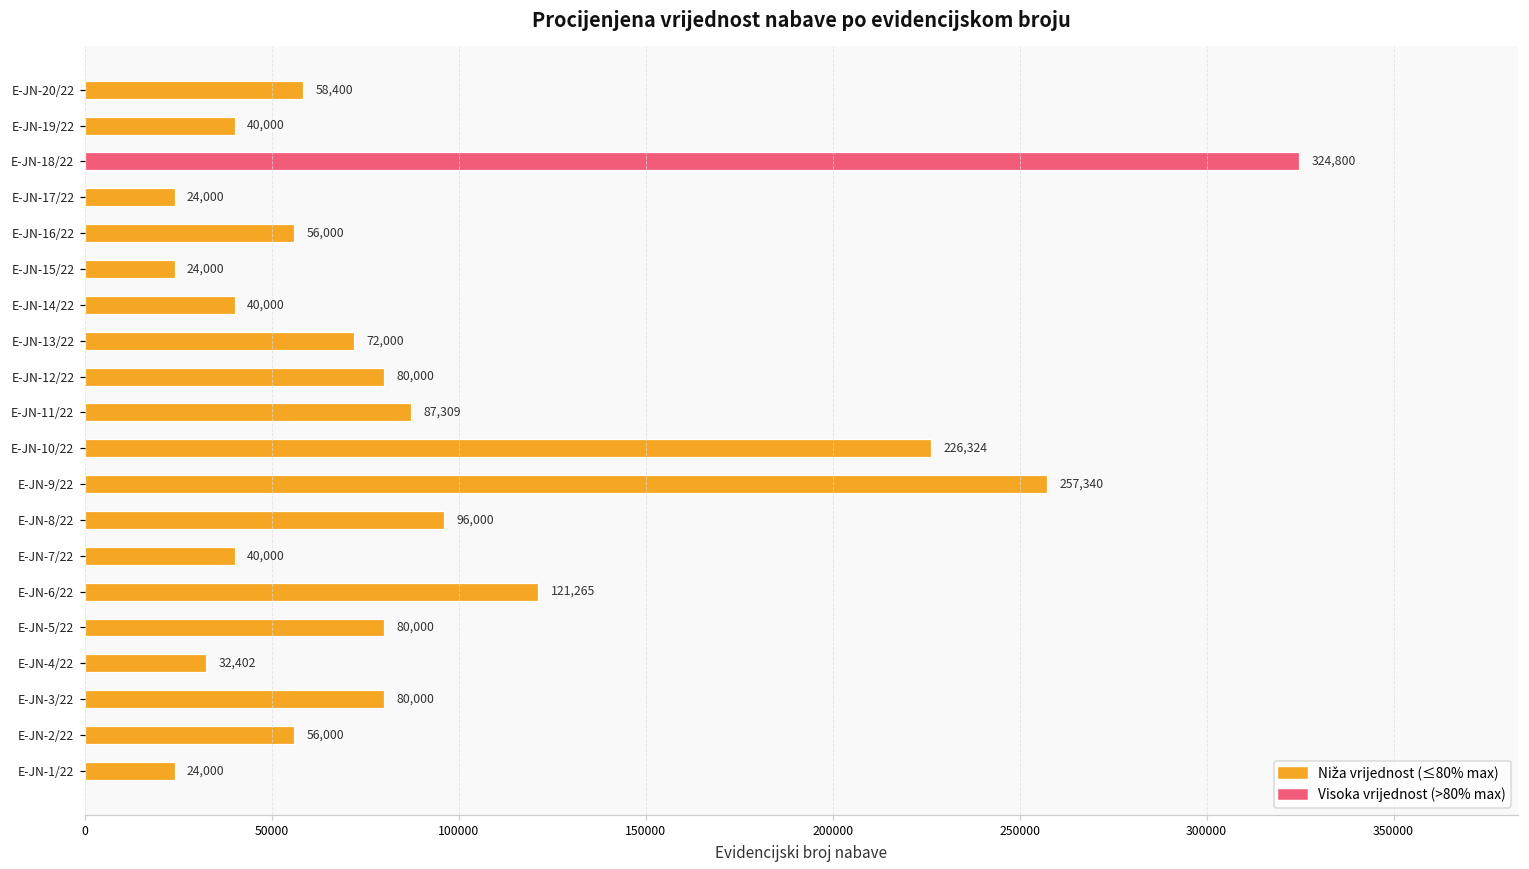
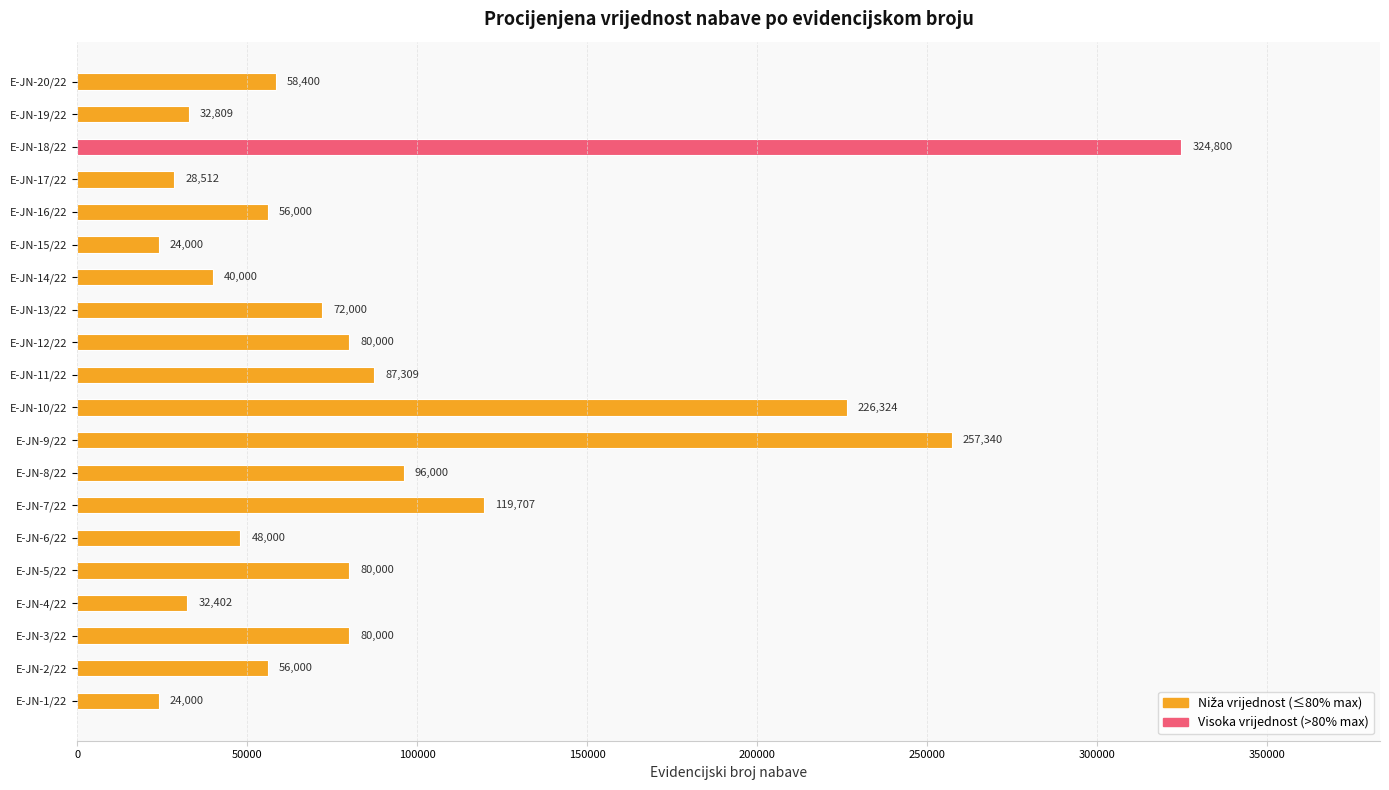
  {
    "E-JN-20/22": "58,400",
-   "E-JN-19/22": "40,000",
+   "E-JN-19/22": "32,809",
    "E-JN-18/22": "324,800",
-   "E-JN-17/22": "24,000",
+   "E-JN-17/22": "28,512",
    "E-JN-16/22": "56,000",
    "E-JN-15/22": "24,000",
    "E-JN-14/22": "40,000",
    "E-JN-13/22": "72,000",
    "E-JN-12/22": "80,000",
    "E-JN-11/22": "87,309",
    "E-JN-10/22": "226,324",
    "E-JN-9/22": "257,340",
    "E-JN-8/22": "96,000",
-   "E-JN-7/22": "40,000",
-   "E-JN-6/22": "121,265",
+   "E-JN-7/22": "119,707",
+   "E-JN-6/22": "48,000",
    "E-JN-5/22": "80,000",
    "E-JN-4/22": "32,402",
    "E-JN-3/22": "80,000",
    "E-JN-2/22": "56,000",
    "E-JN-1/22": "24,000"
  }
